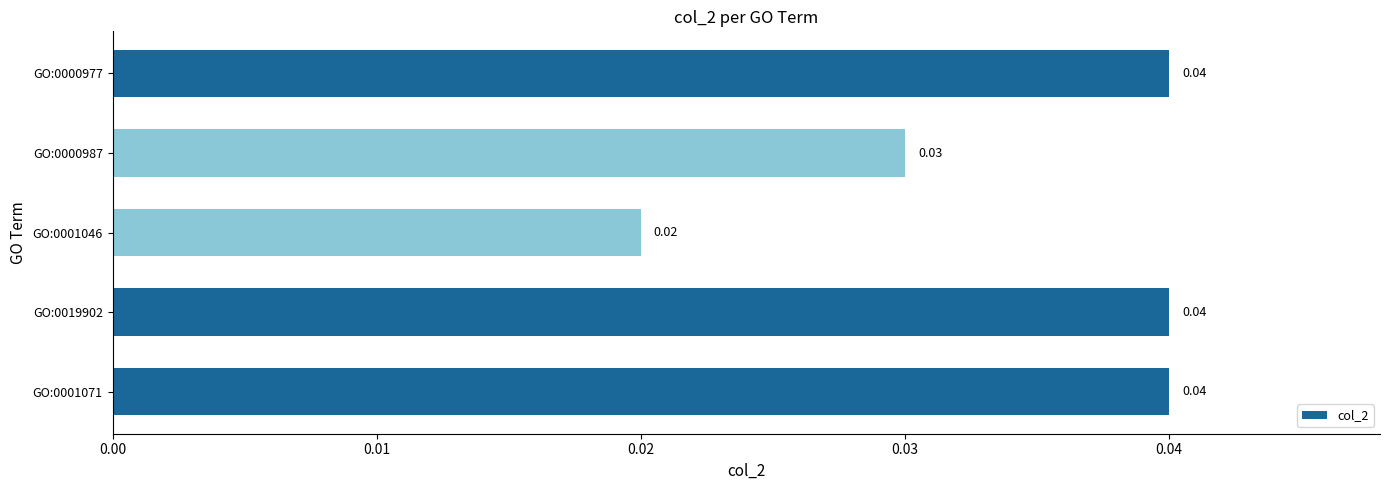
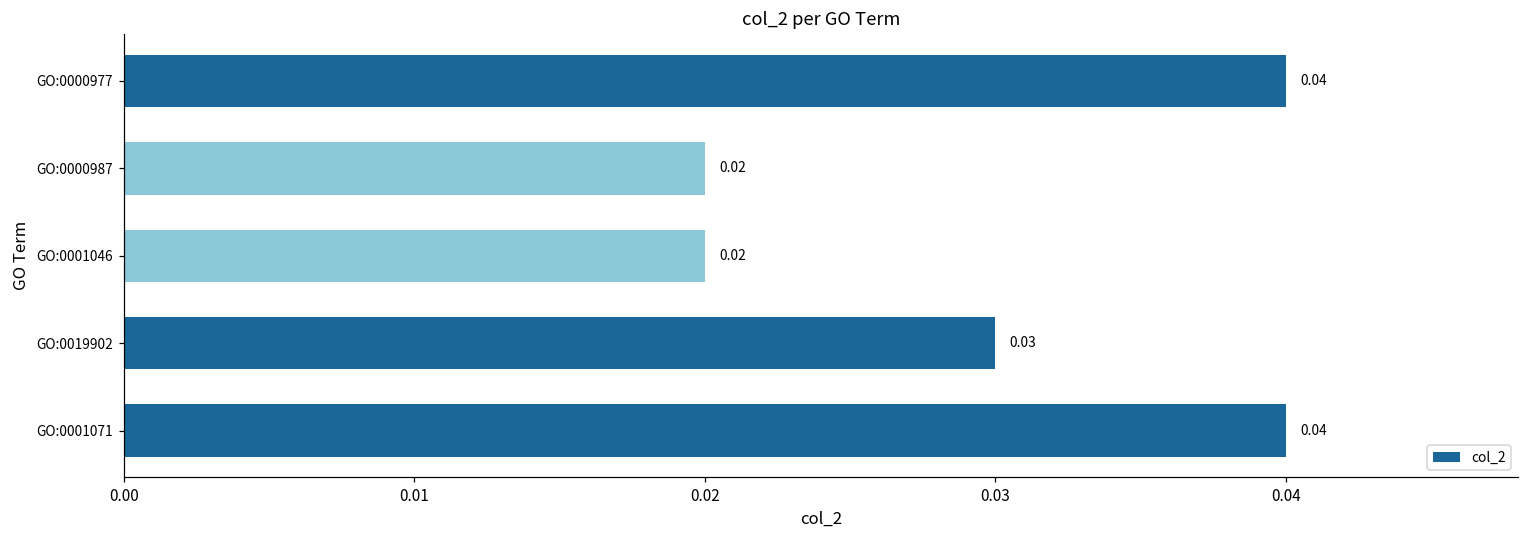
  {
    "GO:0000977": 0.04,
-   "GO:0000987": 0.03,
+   "GO:0000987": 0.02,
    "GO:0001046": 0.02,
-   "GO:0019902": 0.04,
+   "GO:0019902": 0.03,
    "GO:0001071": 0.04
  }
